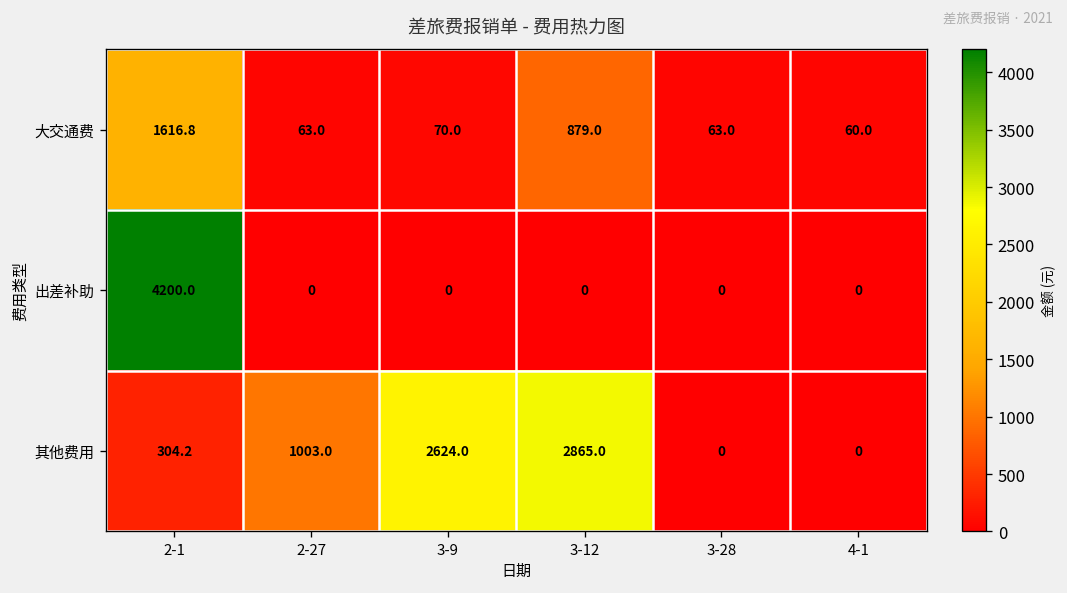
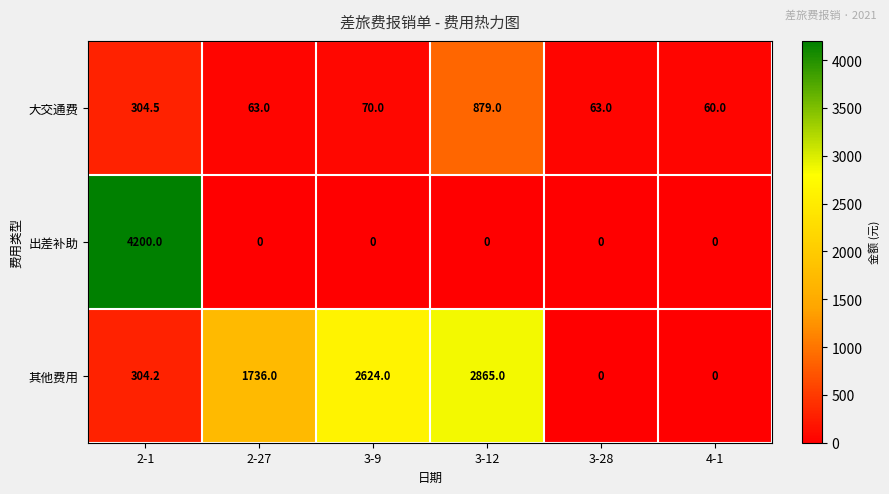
  {
    "大交通费": {
-     "2-1": 1616.8,
+     "2-1": 304.5,
      "2-27": 63.0,
      "3-9": 70.0,
      "3-12": 879.0,
      "3-28": 63.0,
      "4-1": 60.0
    },
    "出差补助": {
      "2-1": 4200.0,
      "2-27": 0,
      "3-9": 0,
      "3-12": 0,
      "3-28": 0,
      "4-1": 0
    },
    "其他费用": {
      "2-1": 304.2,
-     "2-27": 1003.0,
+     "2-27": 1736.0,
      "3-9": 2624.0,
      "3-12": 2865.0,
      "3-28": 0,
      "4-1": 0
    }
  }
